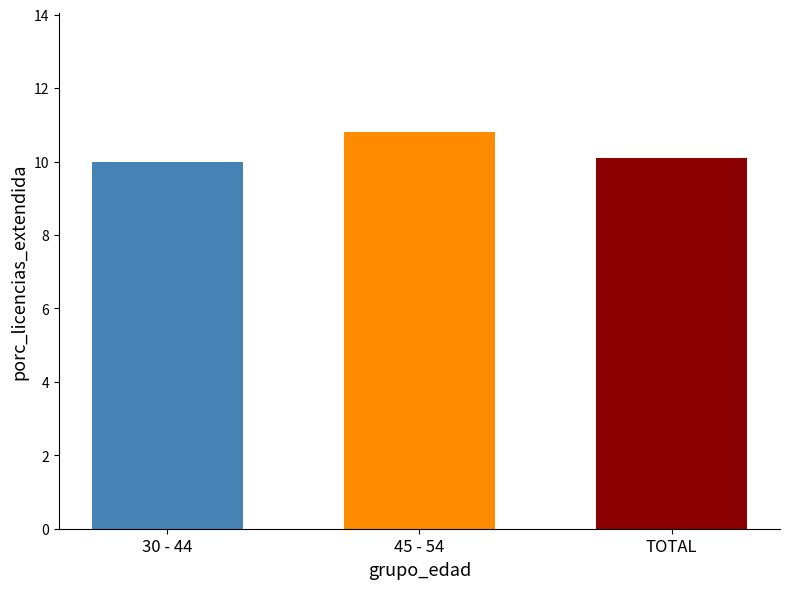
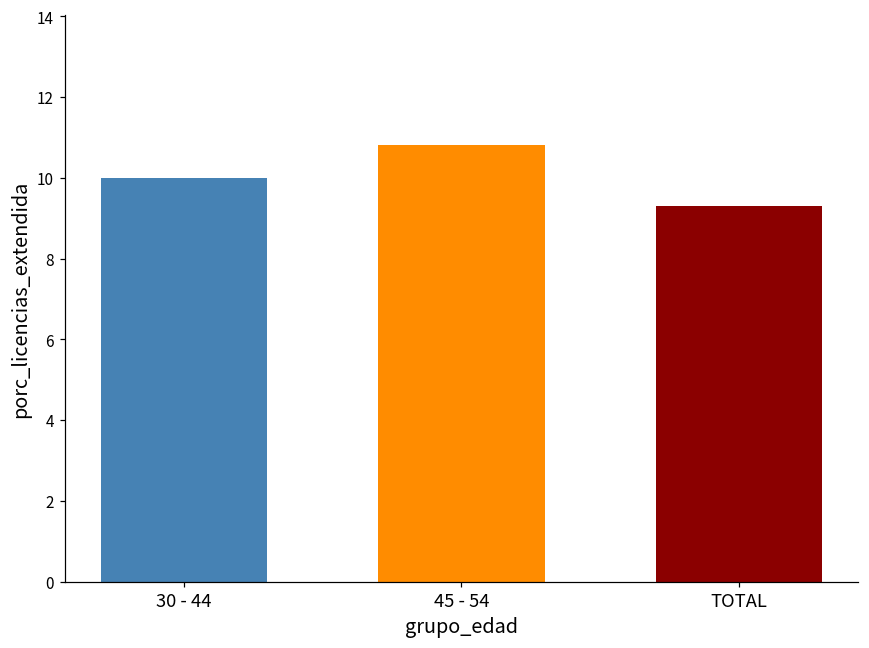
  {
    "30 - 44": 10.0,
    "45 - 54": 10.8,
-   "TOTAL": 10.1
+   "TOTAL": 9.3
  }
